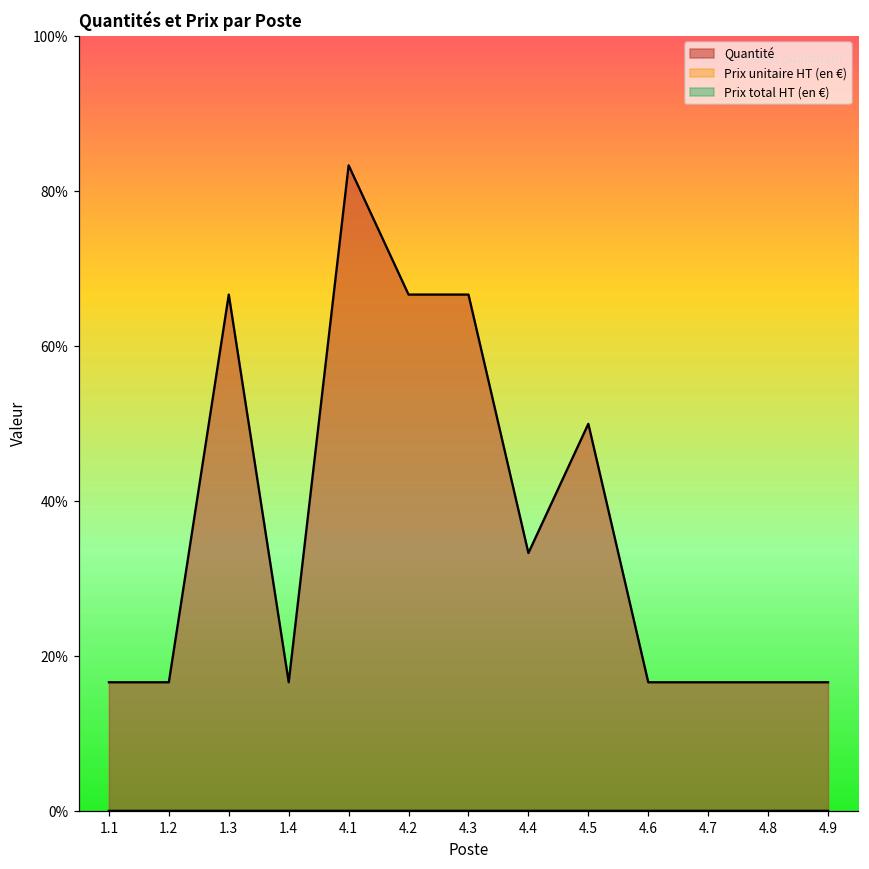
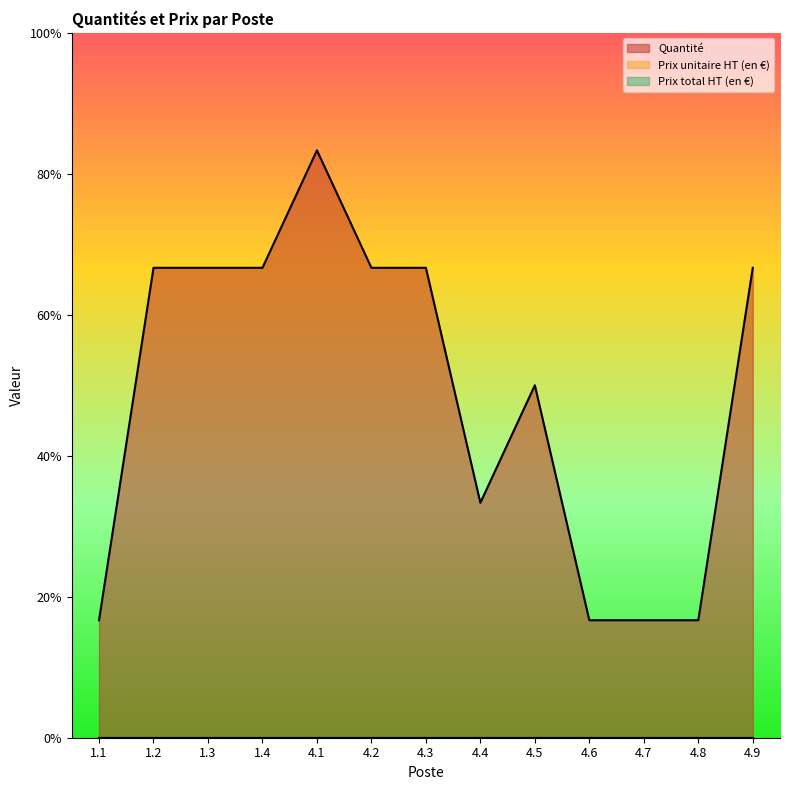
  {
    "Quantité": {
      "1.1": "17%",
-     "1.2": "17%",
+     "1.2": "67%",
      "1.3": "67%",
-     "1.4": "17%",
+     "1.4": "67%",
      "4.1": "83%",
      "4.2": "67%",
      "4.3": "67%",
      "4.4": "33%",
      "4.5": "50%",
      "4.6": "17%",
      "4.7": "17%",
      "4.8": "17%",
-     "4.9": "17%"
+     "4.9": "67%"
    },
    "Prix total HT (en €)": {
      "1.1": "0%",
      "1.2": "0%",
      "1.3": "0%",
      "1.4": "0%",
      "4.1": "0%",
      "4.2": "0%",
      "4.3": "0%",
      "4.4": "0%",
      "4.5": "0%",
      "4.6": "0%",
      "4.7": "0%",
      "4.8": "0%",
      "4.9": "0%"
    }
  }
